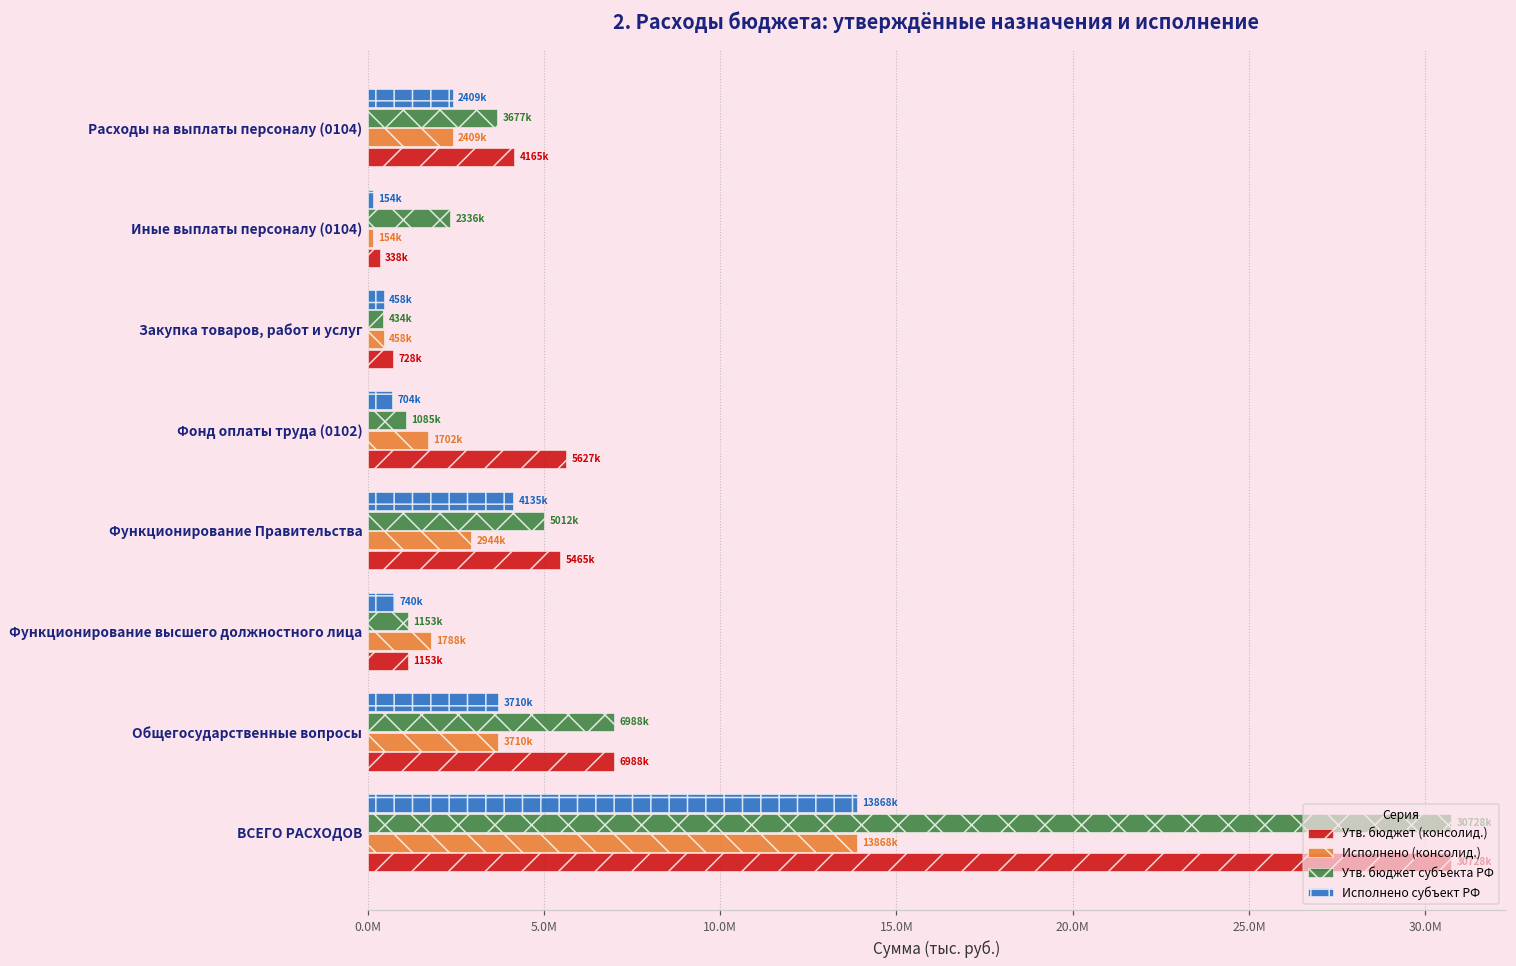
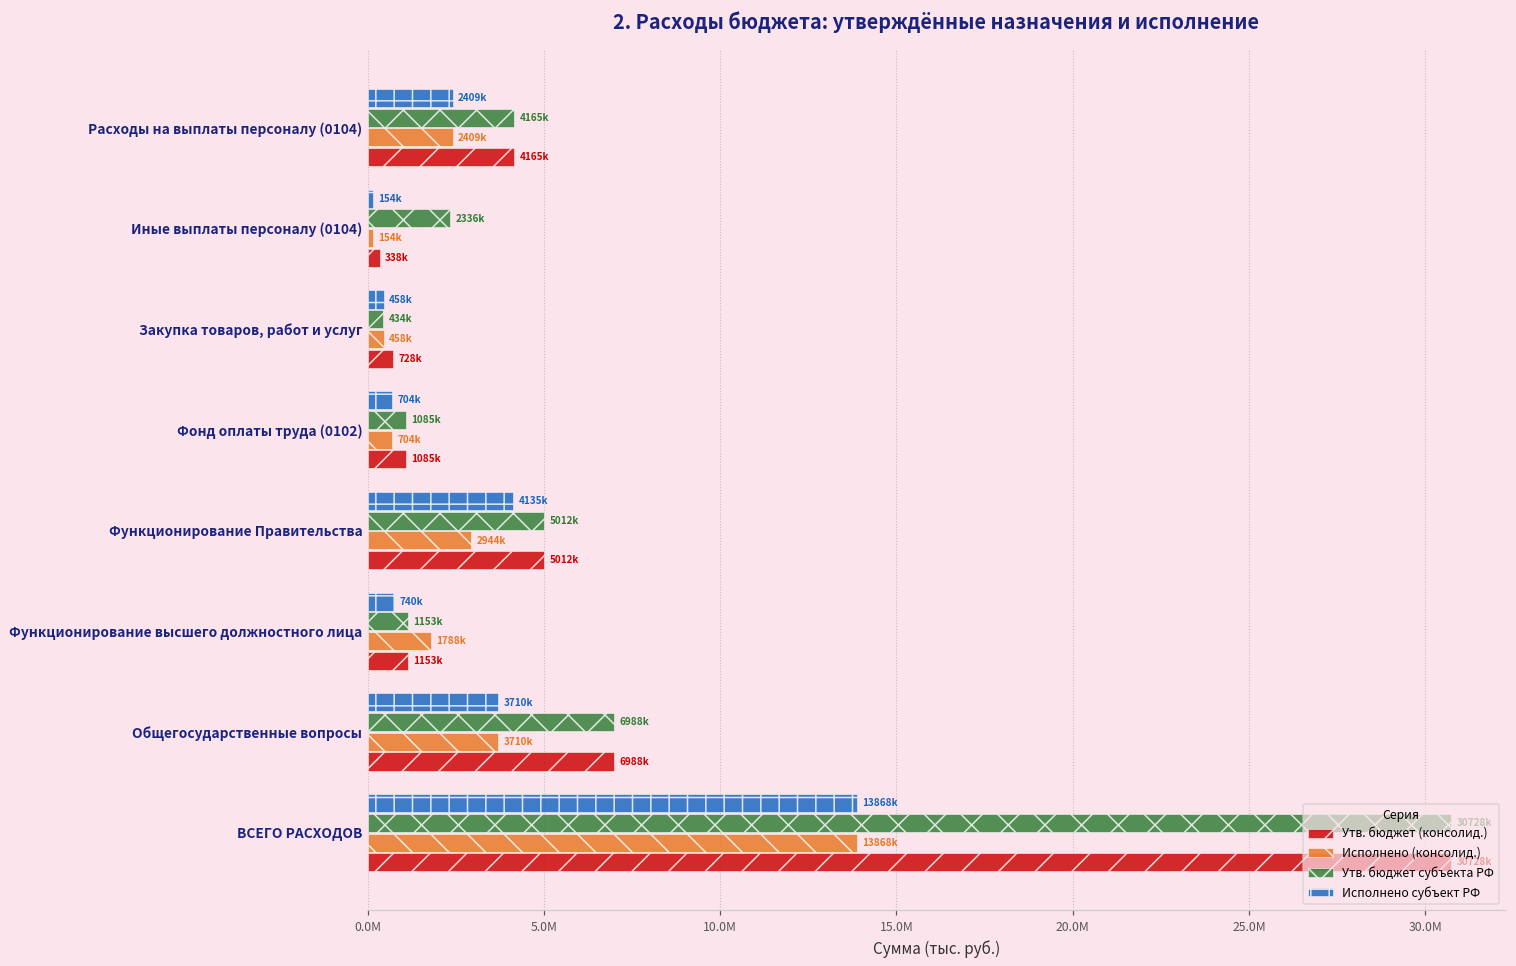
  {
    "Утв. бюджет (консолид.)": {
      "Расходы на выплаты персоналу (0104)": "4165k",
      "Иные выплаты персоналу (0104)": "338k",
      "Закупка товаров, работ и услуг": "728k",
-     "Фонд оплаты труда (0102)": "5627k",
-     "Функционирование Правительства": "5465k",
+     "Фонд оплаты труда (0102)": "1085k",
+     "Функционирование Правительства": "5012k",
      "Функционирование высшего должностного лица": "1153k",
      "Общегосударственные вопросы": "6988k"
    },
    "Исполнено (консолид.)": {
      "Расходы на выплаты персоналу (0104)": "2409k",
      "Иные выплаты персоналу (0104)": "154k",
      "Закупка товаров, работ и услуг": "458k",
-     "Фонд оплаты труда (0102)": "1702k",
+     "Фонд оплаты труда (0102)": "704k",
      "Функционирование Правительства": "2944k",
      "Функционирование высшего должностного лица": "1788k",
      "Общегосударственные вопросы": "3710k",
      "ВСЕГО РАСХОДОВ": "13868k"
    },
    "Утв. бюджет субъекта РФ": {
-     "Расходы на выплаты персоналу (0104)": "3677k",
+     "Расходы на выплаты персоналу (0104)": "4165k",
      "Иные выплаты персоналу (0104)": "2336k",
      "Закупка товаров, работ и услуг": "434k",
      "Фонд оплаты труда (0102)": "1085k",
      "Функционирование Правительства": "5012k",
      "Функционирование высшего должностного лица": "1153k",
      "Общегосударственные вопросы": "6988k"
    },
    "Исполнено субъект РФ": {
      "Расходы на выплаты персоналу (0104)": "2409k",
      "Иные выплаты персоналу (0104)": "154k",
      "Закупка товаров, работ и услуг": "458k",
      "Фонд оплаты труда (0102)": "704k",
      "Функционирование Правительства": "4135k",
      "Функционирование высшего должностного лица": "740k",
      "Общегосударственные вопросы": "3710k",
      "ВСЕГО РАСХОДОВ": "13868k"
    }
  }
